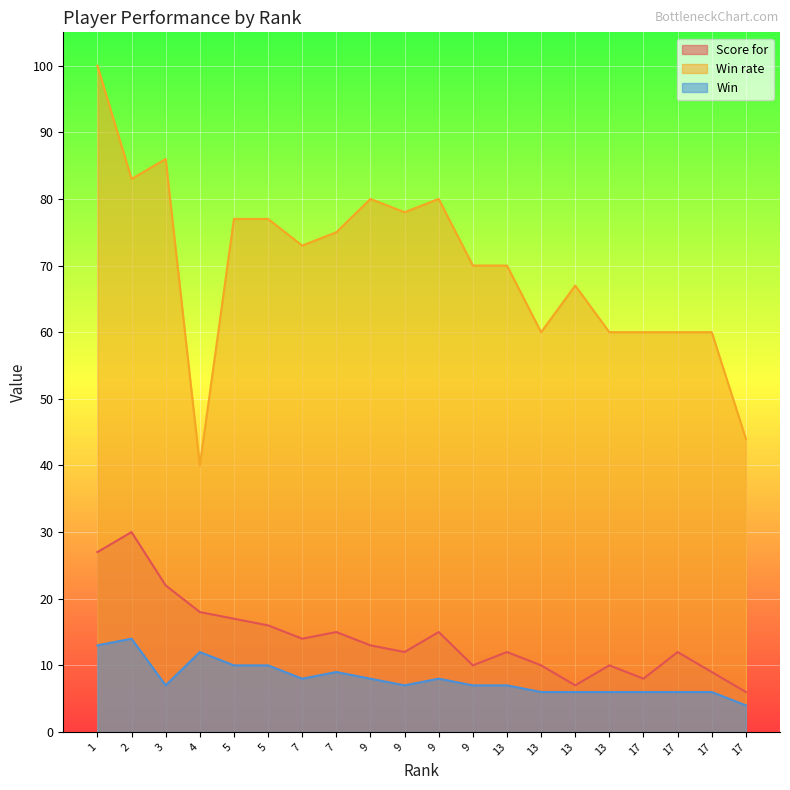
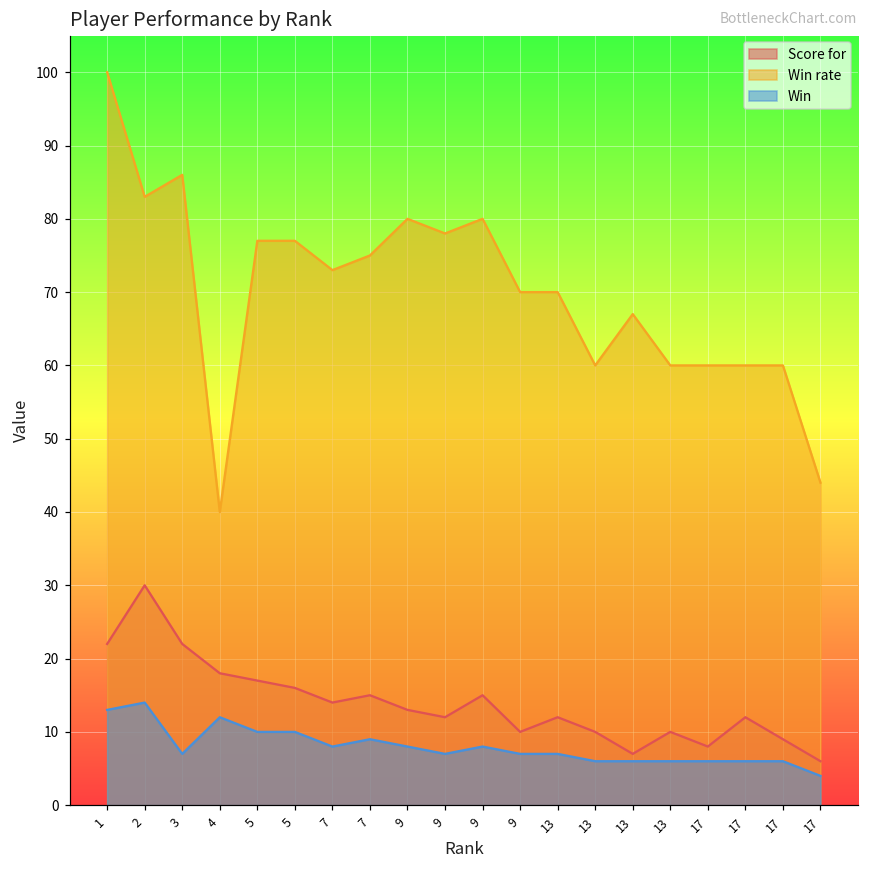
  {
    "Score for": {
-     "1": 27,
+     "1": 22,
      "2": 30,
      "3": 22,
      "4": 18
    },
    "Win rate": {
      "1": 100,
      "2": 83,
      "3": 86,
      "4": 40
    },
    "Win": {
      "1": 13,
      "2": 14,
      "3": 7,
      "4": 12
    }
  }
